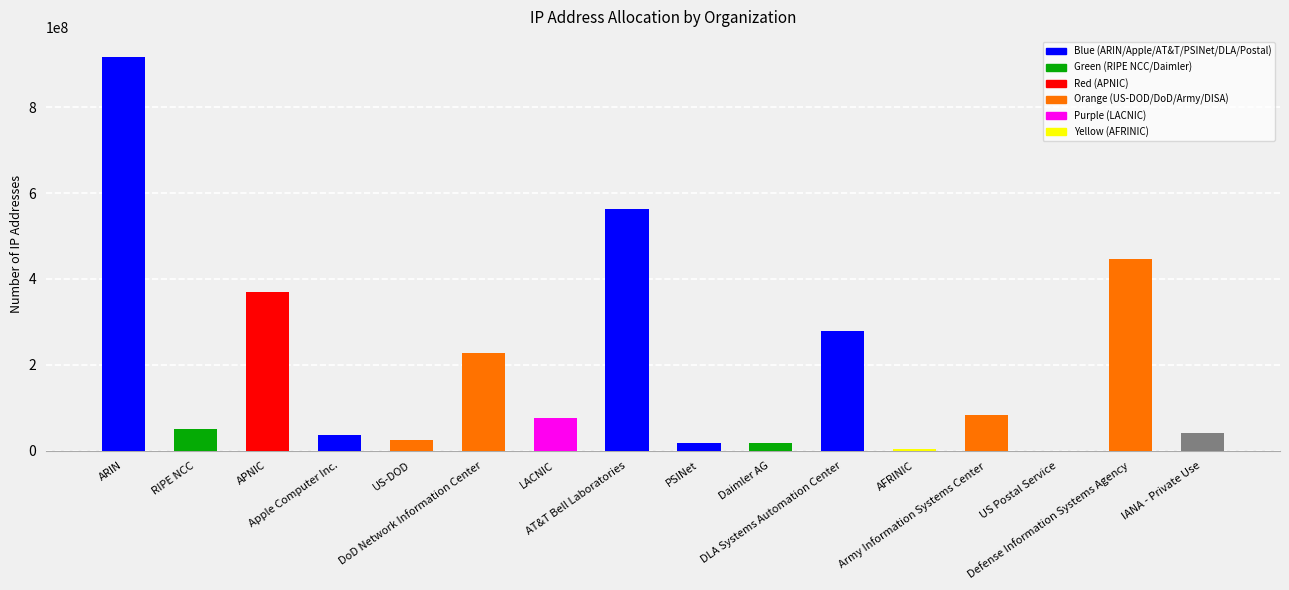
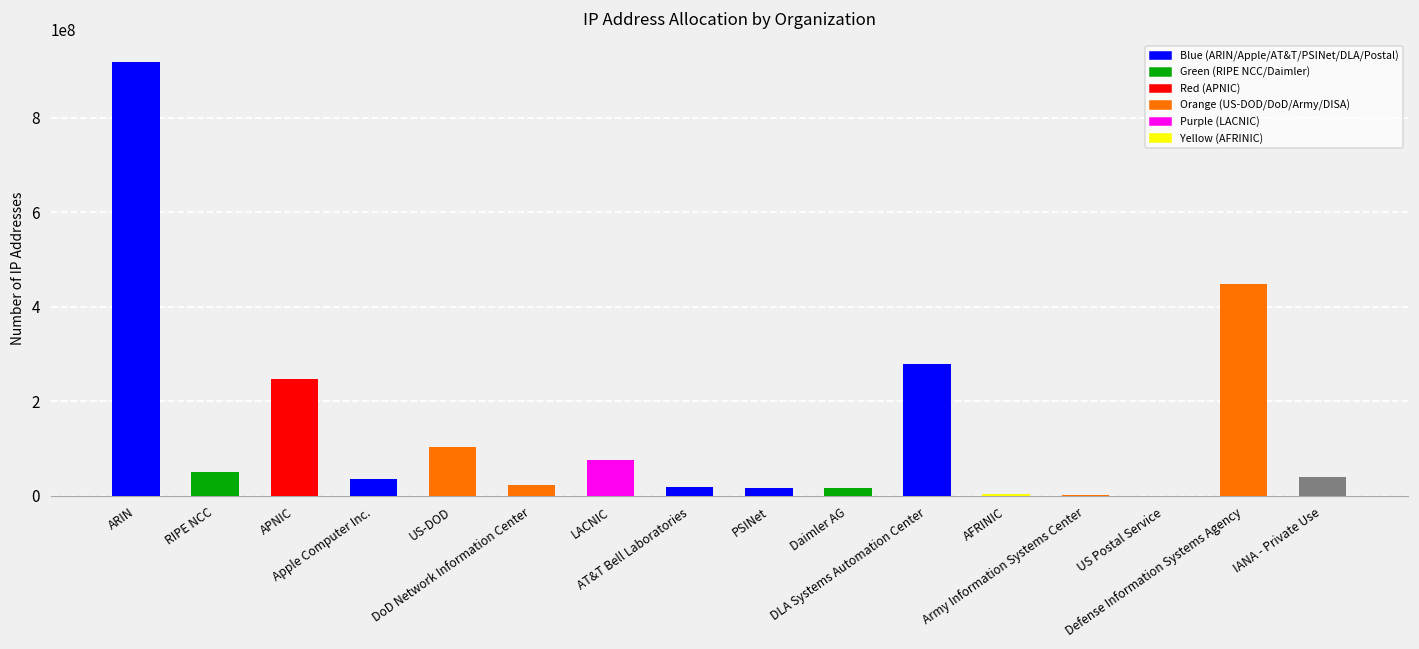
  {
    "ARIN": 920000000,
    "RIPE NCC": 50000000,
-   "APNIC": 370000000,
+   "APNIC": 250000000,
    "Apple Computer Inc.": 40000000,
-   "US-DOD": 30000000,
-   "DoD Network Information Center": 230000000,
+   "US-DOD": 100000000,
+   "DoD Network Information Center": 20000000,
    "LACNIC": 80000000,
-   "AT&T Bell Laboratories": 560000000,
+   "AT&T Bell Laboratories": 20000000,
    "PSINet": 20000000,
    "Daimler AG": 20000000,
    "DLA Systems Automation Center": 280000000,
-   "Army Information Systems Center": 80000000,
+   "Army Information Systems Center": 0,
    "Defense Information Systems Agency": 450000000,
    "IANA - Private Use": 40000000
  }
